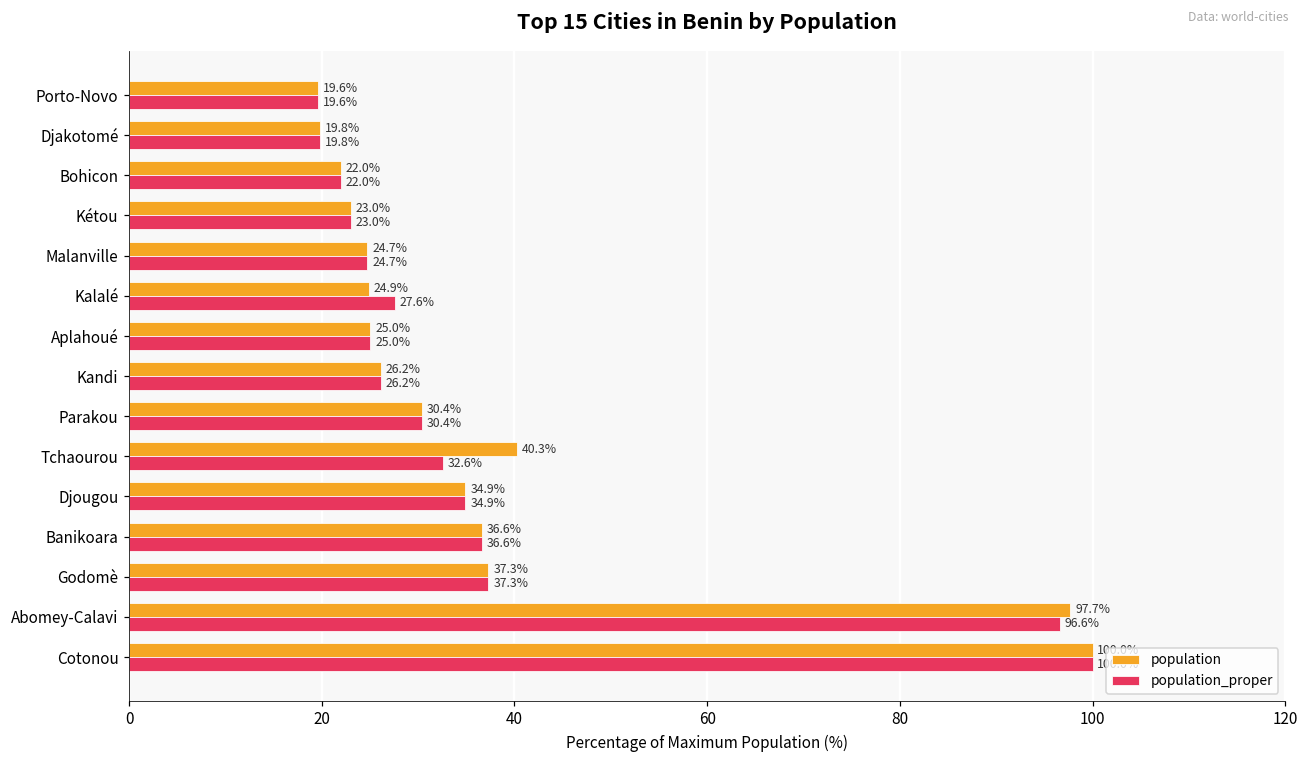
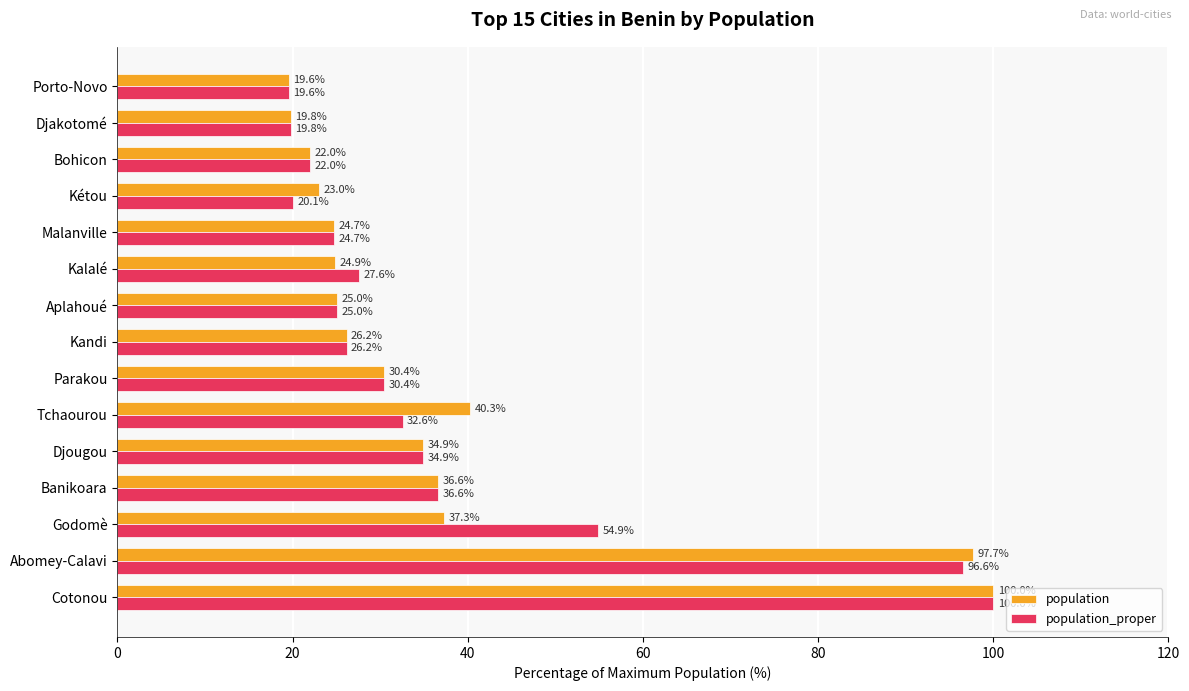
  {
    "population": {
      "Porto-Novo": "19.6%",
      "Djakotomé": "19.8%",
      "Bohicon": "22.0%",
      "Kétou": "23.0%",
      "Malanville": "24.7%",
      "Kalalé": "24.9%",
      "Aplahoué": "25.0%",
      "Kandi": "26.2%",
      "Parakou": "30.4%",
      "Tchaourou": "40.3%",
      "Djougou": "34.9%",
      "Banikoara": "36.6%",
      "Godomè": "37.3%",
      "Abomey-Calavi": "97.7%"
    },
    "population_proper": {
      "Porto-Novo": "19.6%",
      "Djakotomé": "19.8%",
      "Bohicon": "22.0%",
-     "Kétou": "23.0%",
+     "Kétou": "20.1%",
      "Malanville": "24.7%",
      "Kalalé": "27.6%",
      "Aplahoué": "25.0%",
      "Kandi": "26.2%",
      "Parakou": "30.4%",
      "Tchaourou": "32.6%",
      "Djougou": "34.9%",
      "Banikoara": "36.6%",
-     "Godomè": "37.3%",
+     "Godomè": "54.9%",
      "Abomey-Calavi": "96.6%"
    }
  }
